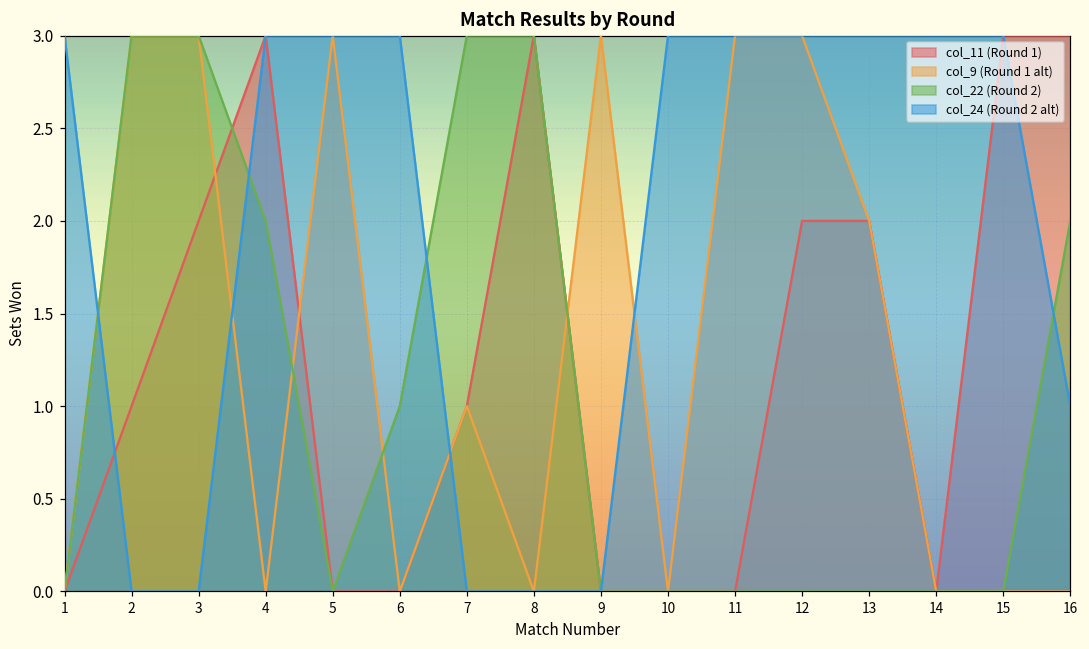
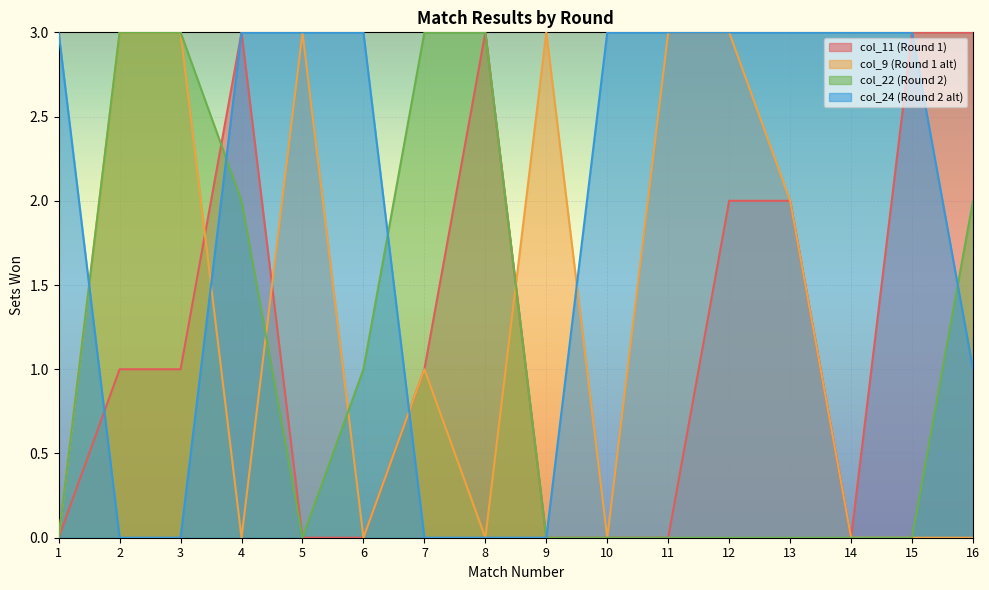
  {
    "col_11 (Round 1)": {
      "2": 1,
-     "3": 2,
+     "3": 1,
      "12": 2,
      "16": 3
    },
    "col_9 (Round 1 alt)": {
      "4": 0,
      "9": 3,
      "16": 0
    },
    "col_22 (Round 2)": {
      "4": 2,
      "6": 1,
      "7": 3,
      "12": 0,
      "13": 0,
      "16": 2
    },
    "col_24 (Round 2 alt)": {
      "1": 3,
      "2": 0,
      "3": 0,
      "6": 3,
      "7": 0,
      "10": 3,
      "13": 3,
      "14": 3,
      "16": 1
    }
  }
